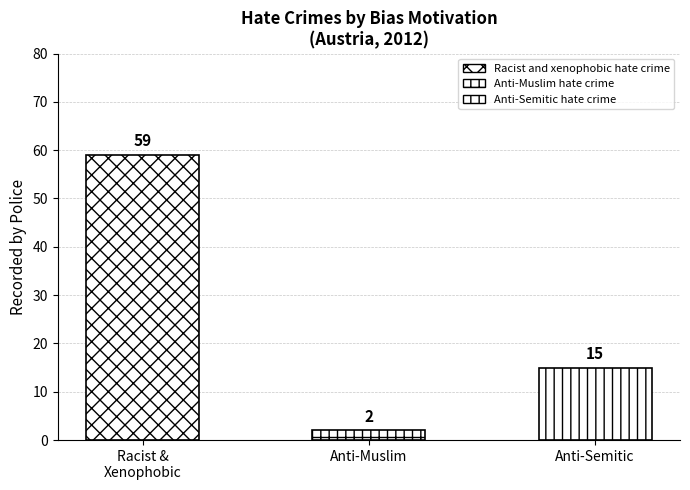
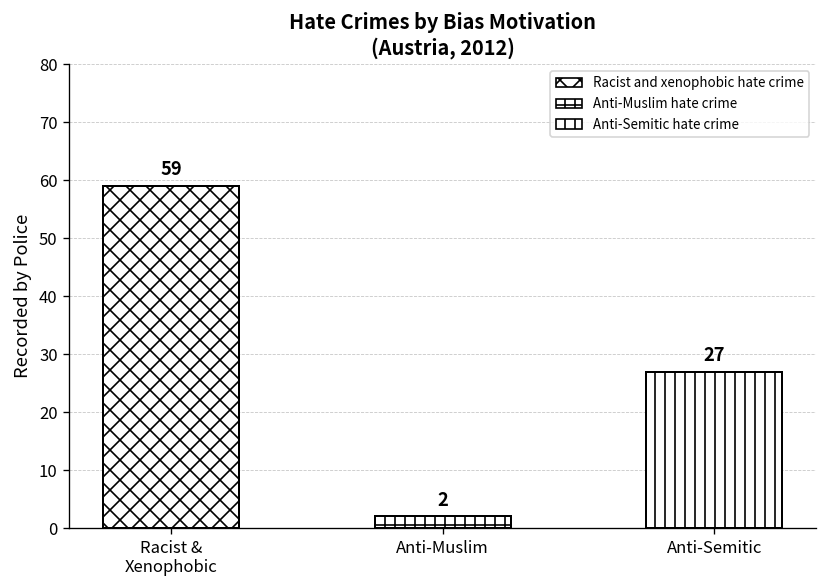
  {
    "Racist & Xenophobic": 59,
    "Anti-Muslim": 2,
-   "Anti-Semitic": 15
+   "Anti-Semitic": 27
  }
